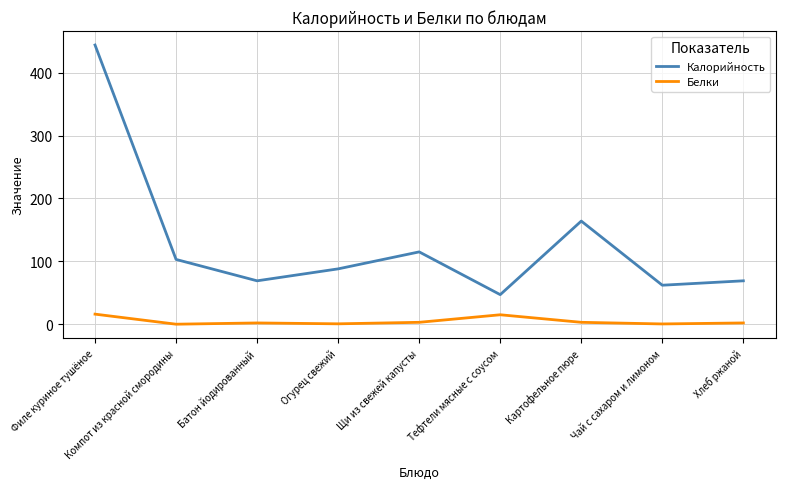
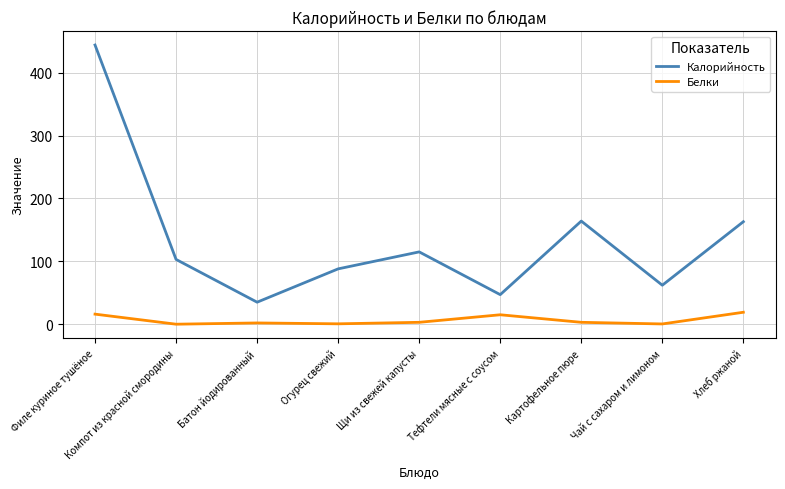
  {
    "Калорийность": {
      "Филе куриное тушёное": 440,
      "Компот из красной смородины": 100,
-     "Батон йодированный": 70,
+     "Батон йодированный": 40,
      "Огурец свежий": 90,
      "Щи из свежей капусты": 120,
      "Тефтели мясные с соусом": 50,
      "Картофельное пюре": 160,
      "Чай с сахаром и лимоном": 60,
-     "Хлеб ржаной": 70
+     "Хлеб ржаной": 160
    },
    "Белки": {
      "Филе куриное тушёное": 20,
      "Компот из красной смородины": 0,
      "Батон йодированный": 0,
      "Огурец свежий": 0,
      "Щи из свежей капусты": 0,
      "Тефтели мясные с соусом": 20,
      "Картофельное пюре": 0,
      "Чай с сахаром и лимоном": 0,
-     "Хлеб ржаной": 0
+     "Хлеб ржаной": 20
    }
  }
